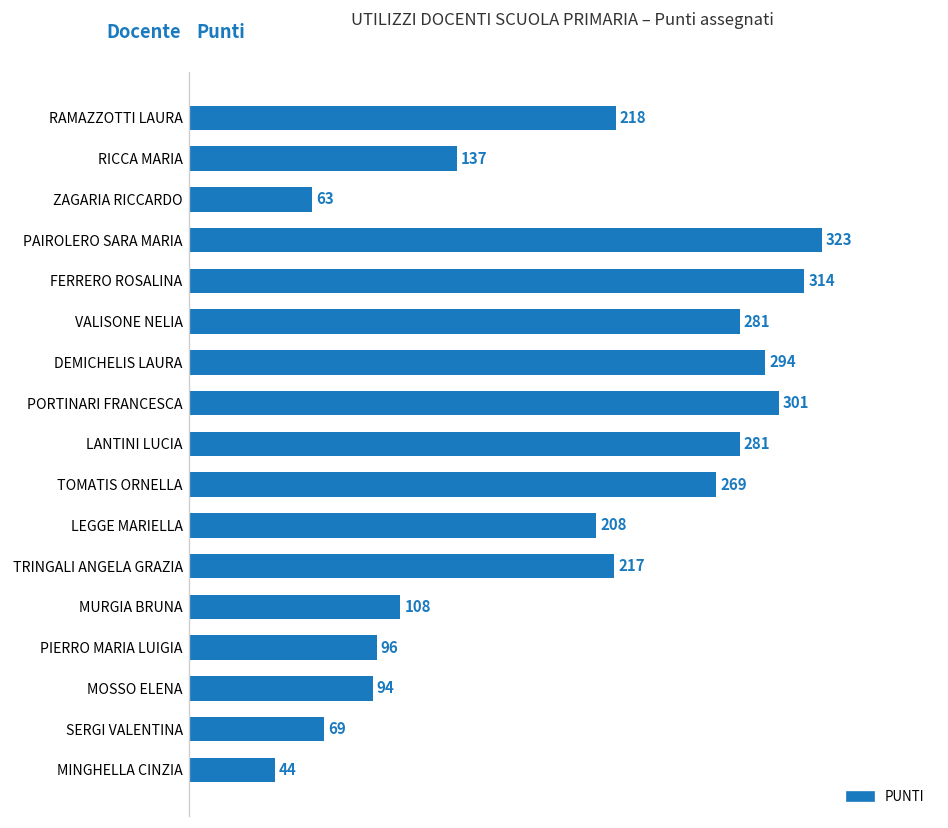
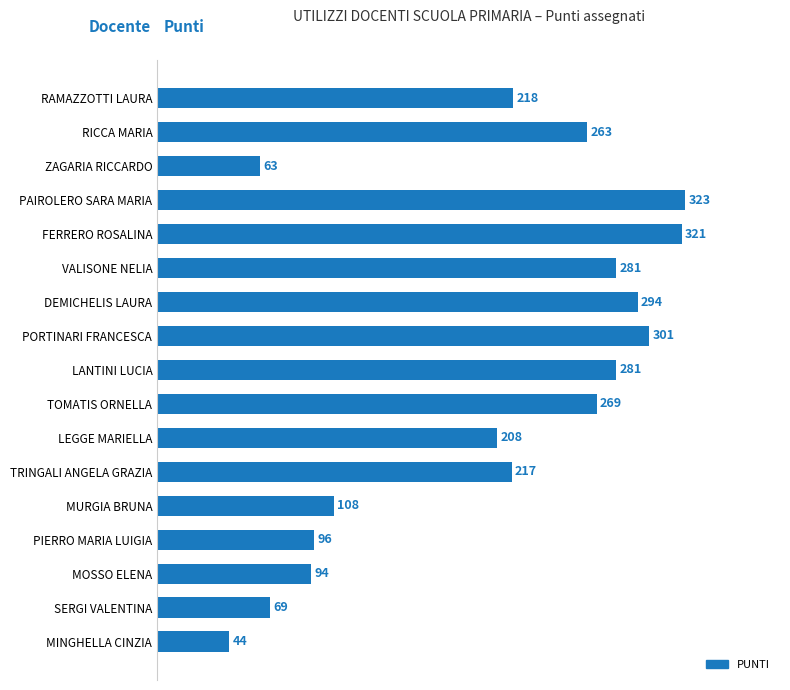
  {
    "RAMAZZOTTI LAURA": 218,
-   "RICCA MARIA": 137,
+   "RICCA MARIA": 263,
    "ZAGARIA RICCARDO": 63,
    "PAIROLERO SARA MARIA": 323,
-   "FERRERO ROSALINA": 314,
+   "FERRERO ROSALINA": 321,
    "VALISONE NELIA": 281,
    "DEMICHELIS LAURA": 294,
    "PORTINARI FRANCESCA": 301,
    "LANTINI LUCIA": 281,
    "TOMATIS ORNELLA": 269,
    "LEGGE MARIELLA": 208,
    "TRINGALI ANGELA GRAZIA": 217,
    "MURGIA BRUNA": 108,
    "PIERRO MARIA LUIGIA": 96,
    "MOSSO ELENA": 94,
    "SERGI VALENTINA": 69,
    "MINGHELLA CINZIA": 44
  }
